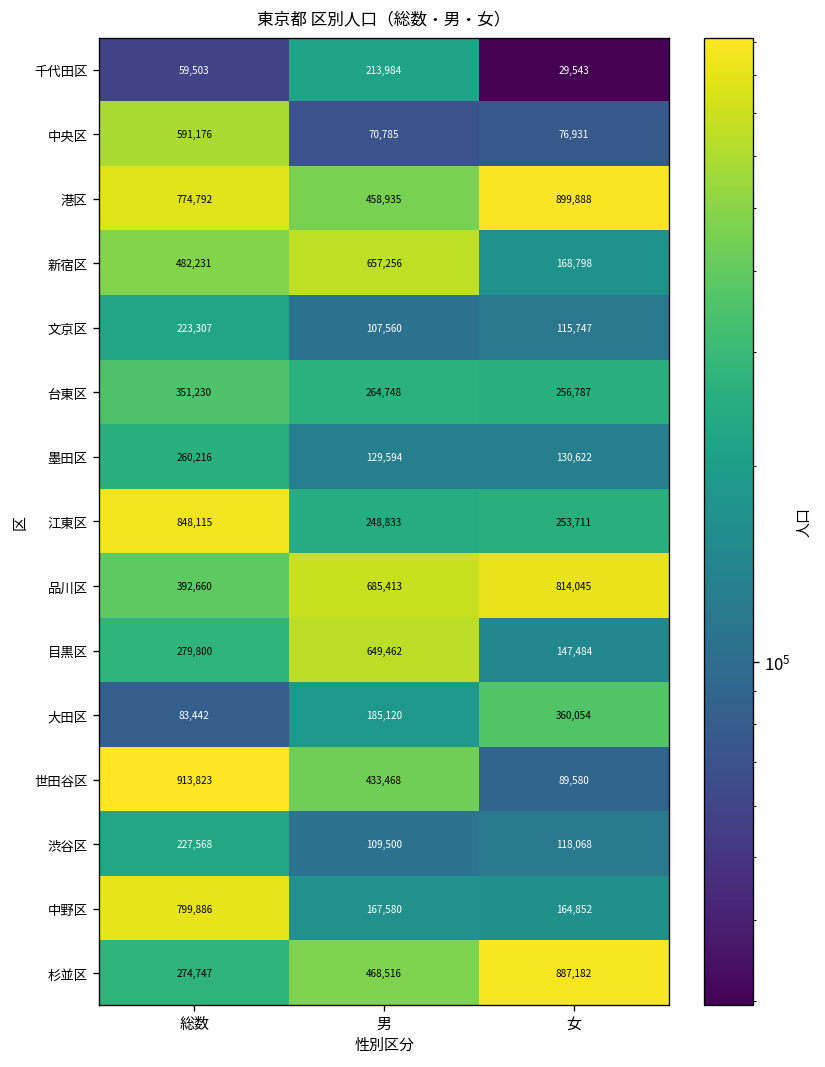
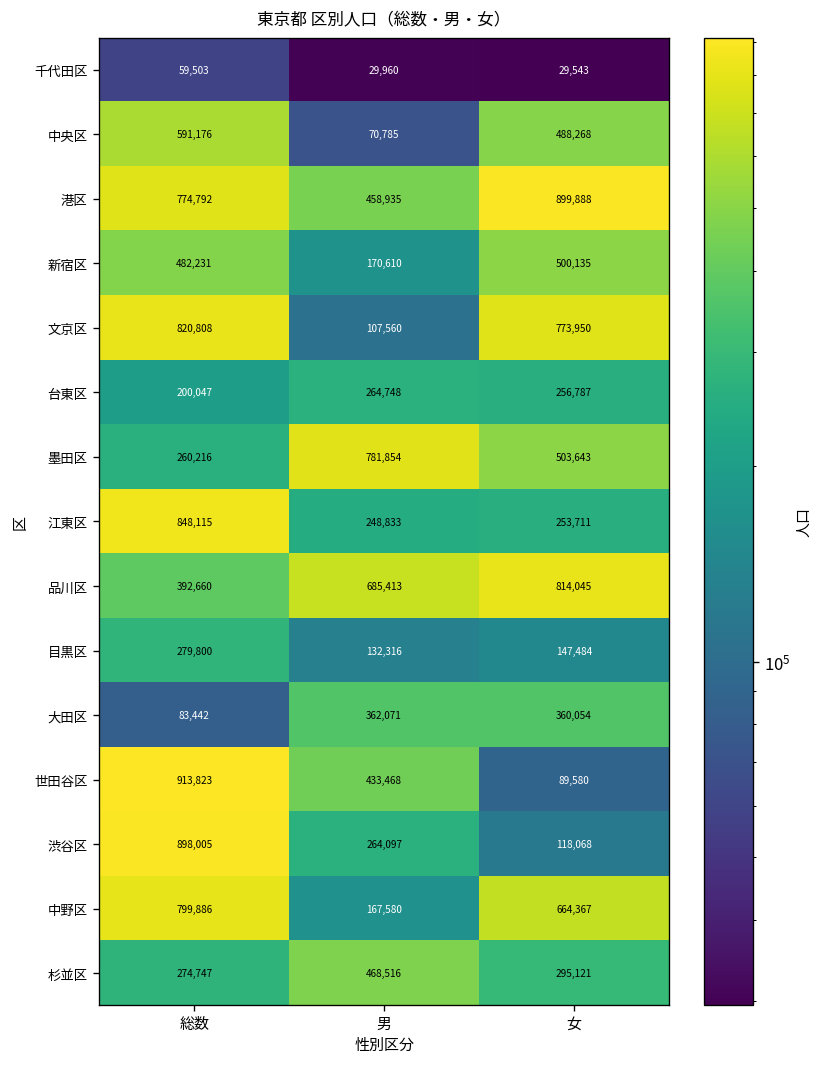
  {
    "千代田区": {
      "総数": "59,503",
-     "男": "213,984",
+     "男": "29,960",
      "女": "29,543"
    },
    "中央区": {
      "総数": "591,176",
      "男": "70,785",
-     "女": "76,931"
+     "女": "488,268"
    },
    "港区": {
      "総数": "774,792",
      "男": "458,935",
      "女": "899,888"
    },
    "新宿区": {
      "総数": "482,231",
-     "男": "657,256",
-     "女": "168,798"
+     "男": "170,610",
+     "女": "500,135"
    },
    "文京区": {
-     "総数": "223,307",
+     "総数": "820,808",
      "男": "107,560",
-     "女": "115,747"
+     "女": "773,950"
    },
    "台東区": {
-     "総数": "351,230",
+     "総数": "200,047",
      "男": "264,748",
      "女": "256,787"
    },
    "墨田区": {
      "総数": "260,216",
-     "男": "129,594",
-     "女": "130,622"
+     "男": "781,854",
+     "女": "503,643"
    },
    "江東区": {
      "総数": "848,115",
      "男": "248,833",
      "女": "253,711"
    },
    "品川区": {
      "総数": "392,660",
      "男": "685,413",
      "女": "814,045"
    },
    "目黒区": {
      "総数": "279,800",
-     "男": "649,462",
+     "男": "132,316",
      "女": "147,484"
    },
    "大田区": {
      "総数": "83,442",
-     "男": "185,120",
+     "男": "362,071",
      "女": "360,054"
    },
    "世田谷区": {
      "総数": "913,823",
      "男": "433,468",
      "女": "89,580"
    },
    "渋谷区": {
-     "総数": "227,568",
-     "男": "109,500",
+     "総数": "898,005",
+     "男": "264,097",
      "女": "118,068"
    },
    "中野区": {
      "総数": "799,886",
      "男": "167,580",
-     "女": "164,852"
+     "女": "664,367"
    },
    "杉並区": {
      "総数": "274,747",
      "男": "468,516",
-     "女": "887,182"
+     "女": "295,121"
    }
  }
